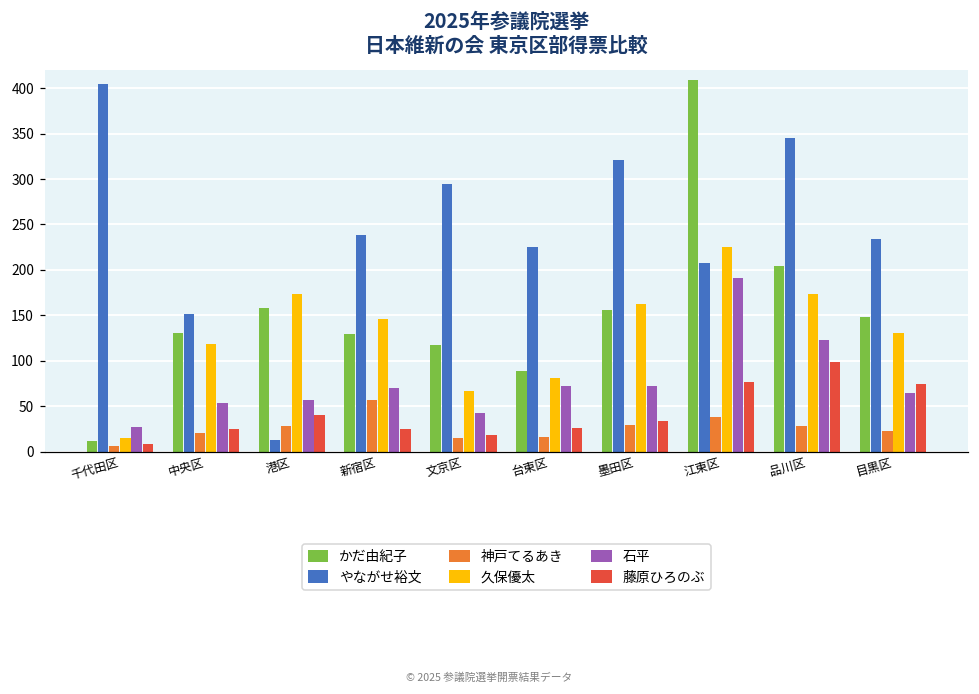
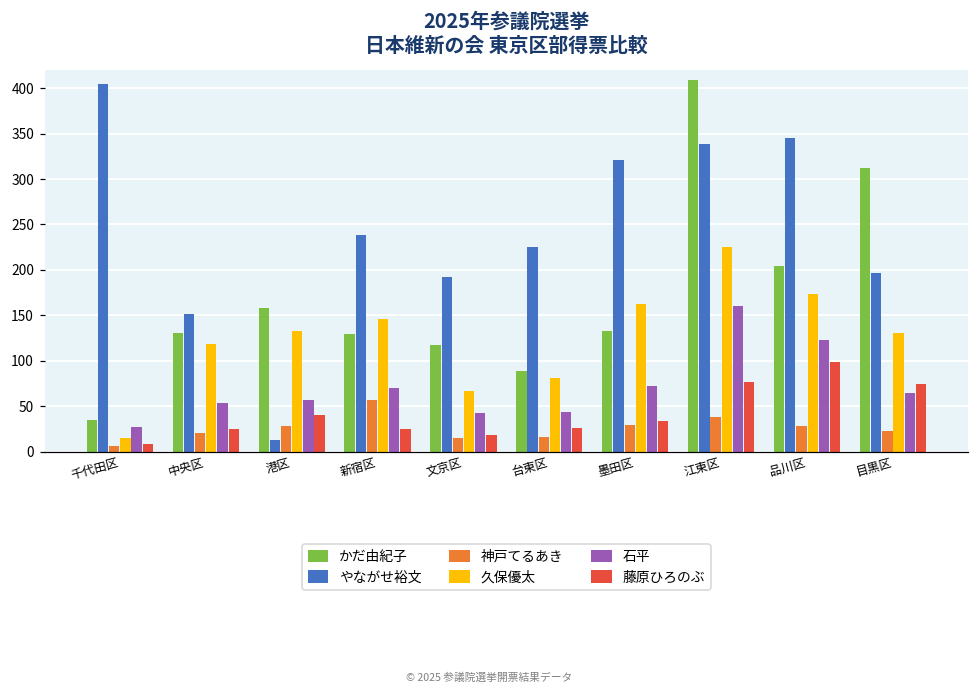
  {
    "かだ由紀子": {
-     "千代田区": 10,
+     "千代田区": 40,
      "中央区": 130,
      "港区": 160,
      "新宿区": 130,
      "文京区": 120,
      "台東区": 90,
-     "墨田区": 160,
+     "墨田区": 130,
      "江東区": 410,
      "品川区": 200,
-     "目黒区": 150
+     "目黒区": 310
    },
    "やながせ裕文": {
      "千代田区": 410,
      "中央区": 150,
      "港区": 10,
      "新宿区": 240,
-     "文京区": 300,
+     "文京区": 190,
      "台東区": 230,
      "墨田区": 320,
-     "江東区": 210,
+     "江東区": 340,
      "品川区": 350,
-     "目黒区": 230
+     "目黒区": 200
    },
    "久保優太": {
      "千代田区": 20,
      "中央区": 120,
-     "港区": 170,
+     "港区": 130,
      "新宿区": 150,
      "文京区": 70,
      "台東区": 80,
      "墨田区": 160,
      "江東区": 230,
      "品川区": 170,
      "目黒区": 130
    },
    "石平": {
      "千代田区": 30,
      "中央区": 50,
      "港区": 60,
      "新宿区": 70,
      "文京区": 40,
-     "台東区": 70,
+     "台東区": 40,
      "墨田区": 70,
-     "江東区": 190,
+     "江東区": 160,
      "品川区": 120,
      "目黒区": 60
    }
  }
